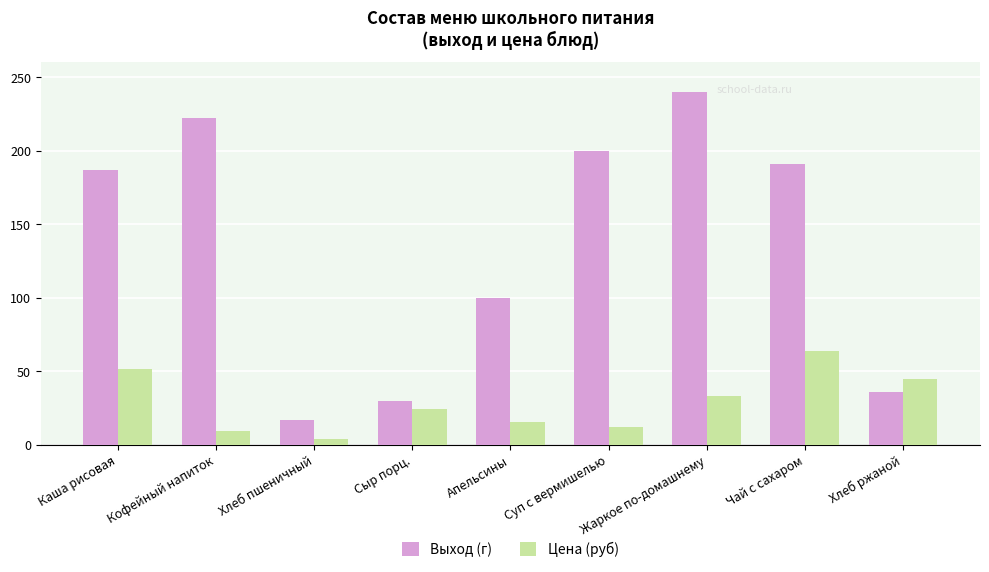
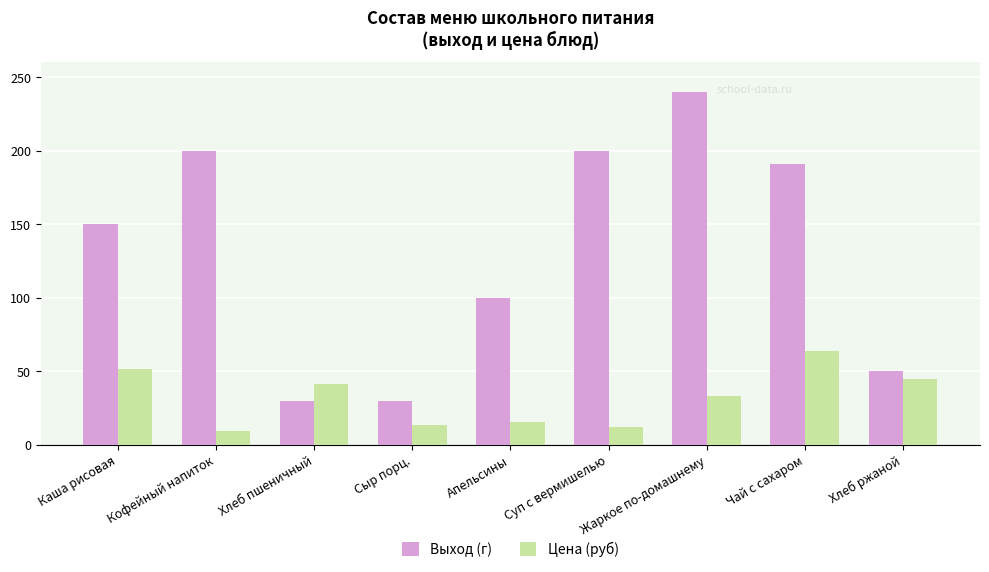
  {
    "Выход (г)": {
-     "Каша рисовая": 187,
-     "Кофейный напиток": 222,
-     "Хлеб пшеничный": 17,
+     "Каша рисовая": 150,
+     "Кофейный напиток": 200,
+     "Хлеб пшеничный": 30,
      "Сыр порц.": 30,
      "Апельсины": 100,
      "Суп с вермишелью": 200,
      "Жаркое по-домашнему": 240,
      "Чай с сахаром": 191,
-     "Хлеб ржаной": 36
+     "Хлеб ржаной": 50
    },
    "Цена (руб)": {
      "Каша рисовая": 51,
      "Кофейный напиток": 9,
-     "Хлеб пшеничный": 4,
-     "Сыр порц.": 24,
+     "Хлеб пшеничный": 41,
+     "Сыр порц.": 13,
      "Апельсины": 15,
      "Суп с вермишелью": 12,
      "Жаркое по-домашнему": 33,
      "Чай с сахаром": 64,
      "Хлеб ржаной": 44
    }
  }
